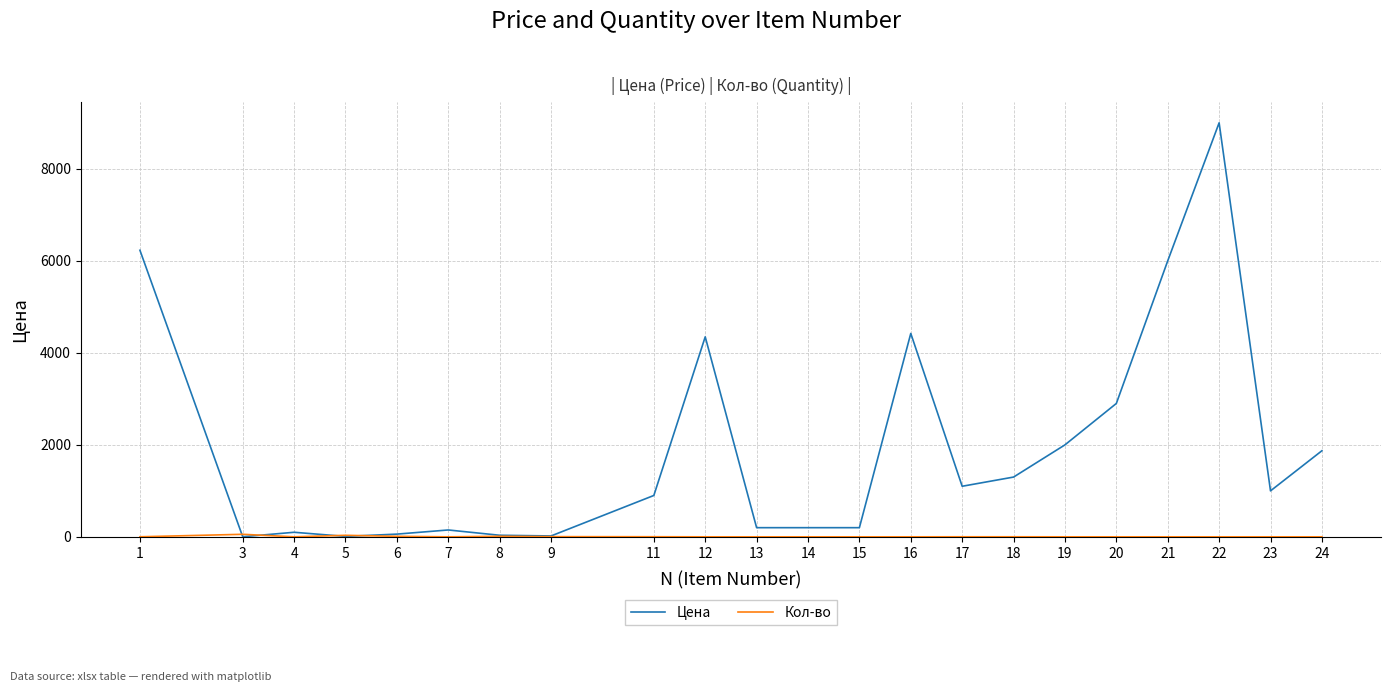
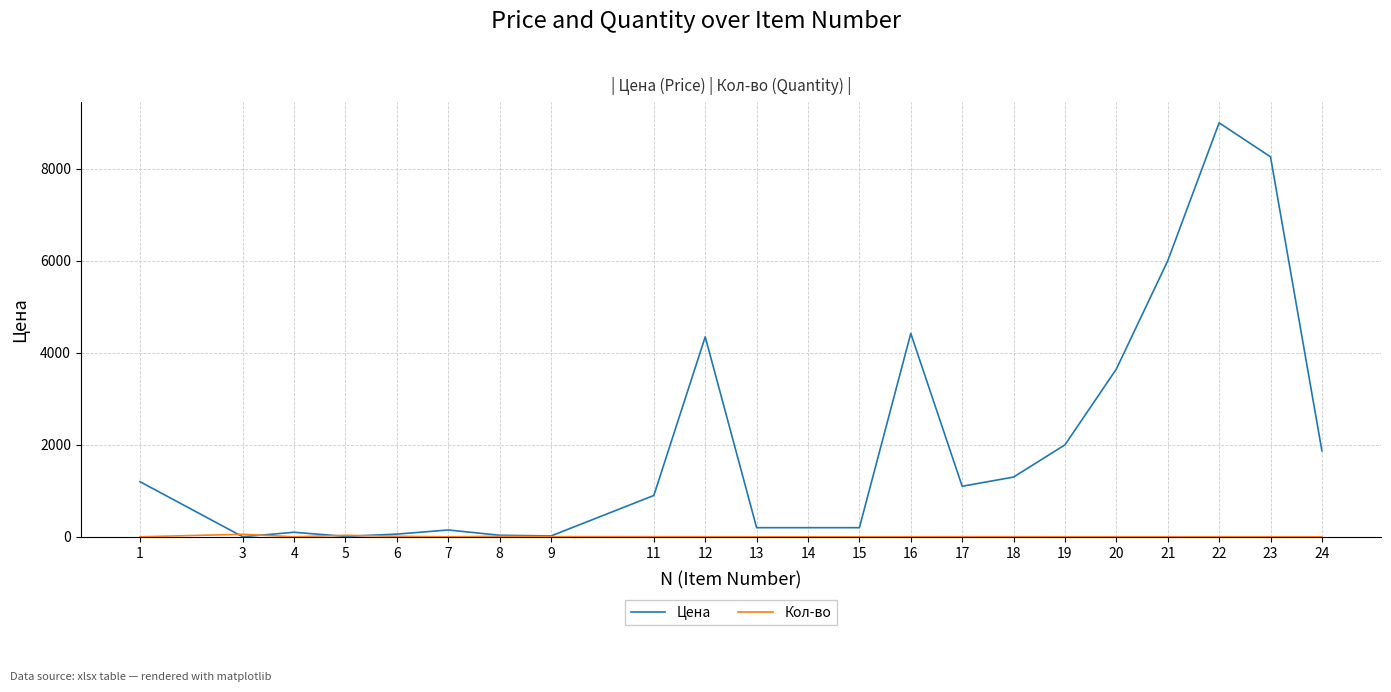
  {
    "Цена": {
-     "1": 6200,
+     "1": 1200,
      "4": 100,
      "7": 200,
      "11": 900,
      "12": 4300,
      "13": 200,
      "14": 200,
      "15": 200,
      "16": 4400,
      "17": 1100,
      "18": 1300,
      "19": 2000,
-     "20": 2900,
+     "20": 3600,
      "21": 6000,
      "22": 9000,
-     "23": 1000,
+     "23": 8300,
      "24": 1900
    },
    "Кол-во": {
      "1": 0,
      "4": 0,
      "7": 0,
      "11": 0,
      "12": 0,
      "13": 0,
      "14": 0,
      "15": 0,
      "16": 0,
      "17": 0,
      "18": 0,
      "19": 0,
      "20": 0,
      "21": 0,
      "22": 0,
      "23": 0,
      "24": 0
    }
  }
